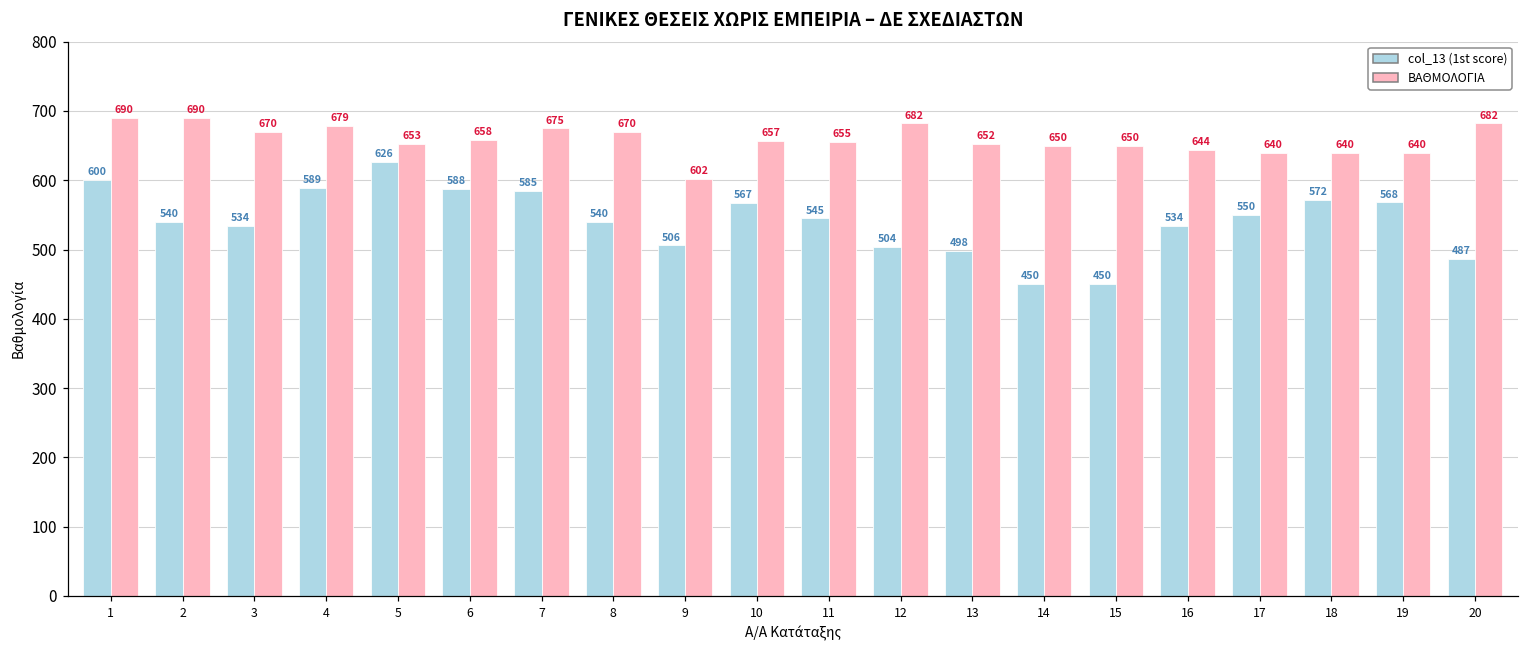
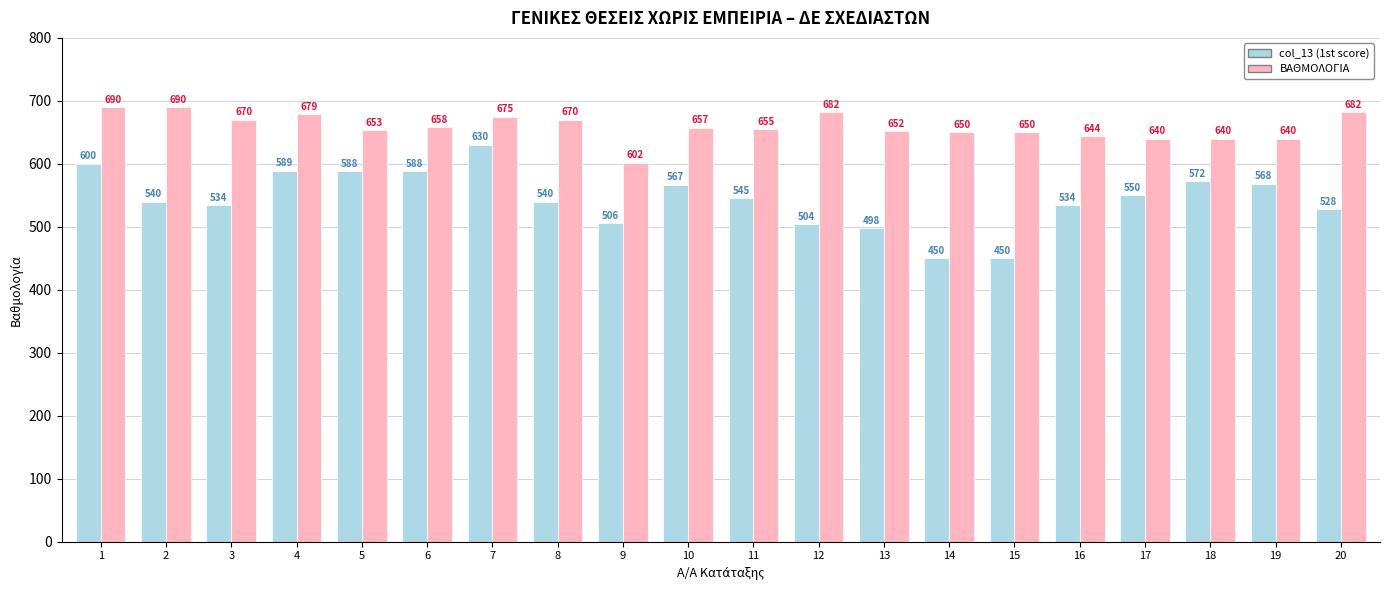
  {
    "col_13 (1st score)": {
      "1": 600,
      "2": 540,
      "3": 534,
      "4": 589,
-     "5": 626,
+     "5": 588,
      "6": 588,
-     "7": 585,
+     "7": 630,
      "8": 540,
      "9": 506,
      "10": 567,
      "11": 545,
      "12": 504,
      "13": 498,
      "14": 450,
      "15": 450,
      "16": 534,
      "17": 550,
      "18": 572,
      "19": 568,
-     "20": 487
+     "20": 528
    },
    "ΒΑΘΜΟΛΟΓΙΑ": {
      "1": 690,
      "2": 690,
      "3": 670,
      "4": 679,
      "5": 653,
      "6": 658,
      "7": 675,
      "8": 670,
      "9": 602,
      "10": 657,
      "11": 655,
      "12": 682,
      "13": 652,
      "14": 650,
      "15": 650,
      "16": 644,
      "17": 640,
      "18": 640,
      "19": 640,
      "20": 682
    }
  }
